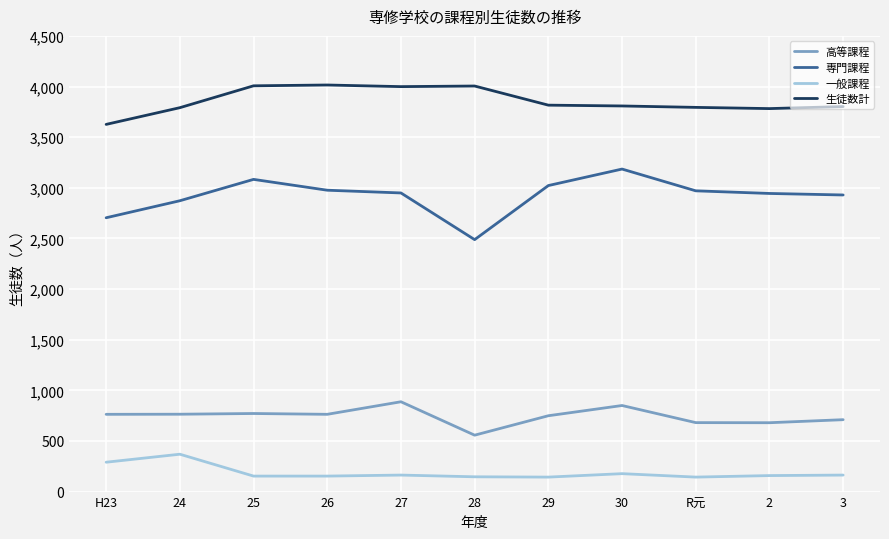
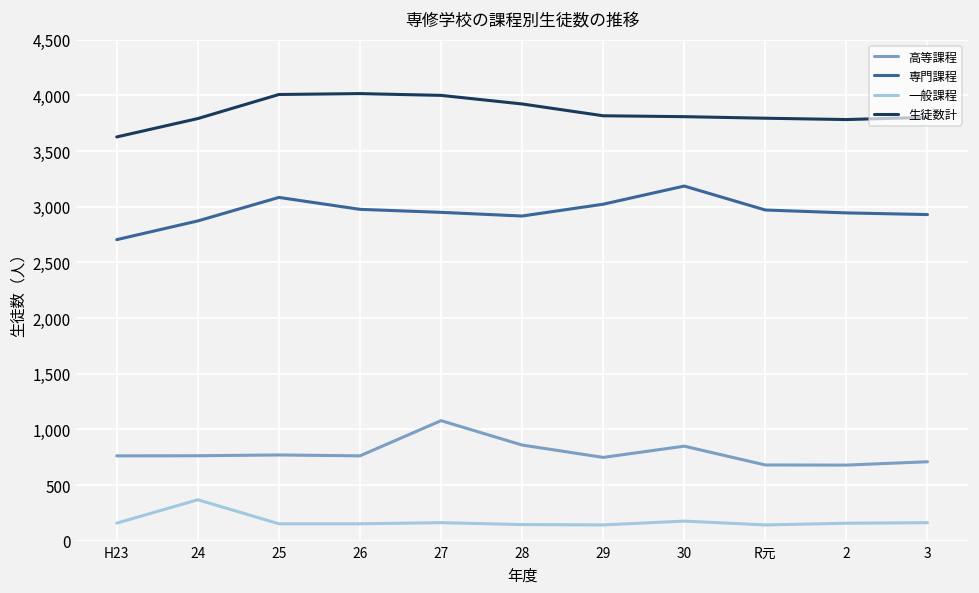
  {
    "高等課程": {
      "H23": "760",
      "24": "760",
      "25": "770",
      "26": "760",
-     "27": "890",
-     "28": "560",
+     "27": "1,080",
+     "28": "860",
      "29": "750",
      "30": "850",
      "R元": "680",
      "2": "680",
      "3": "710"
    },
    "専門課程": {
      "H23": "2,700",
      "24": "2,870",
      "25": "3,080",
      "26": "2,980",
      "27": "2,950",
-     "28": "2,490",
+     "28": "2,920",
      "29": "3,020",
      "30": "3,190",
      "R元": "2,970",
      "2": "2,940",
      "3": "2,930"
    },
    "一般課程": {
-     "H23": "290",
+     "H23": "160",
      "24": "370",
      "25": "150",
      "26": "150",
      "27": "160",
      "28": "150",
      "29": "140",
      "30": "180",
      "R元": "140",
      "2": "160",
      "3": "160"
    },
    "生徒数計": {
      "H23": "3,630",
      "24": "3,790",
      "25": "4,010",
      "26": "4,020",
      "27": "4,000",
-     "28": "4,010",
+     "28": "3,920",
      "29": "3,820",
      "30": "3,810",
      "R元": "3,790",
      "2": "3,780"
    }
  }
